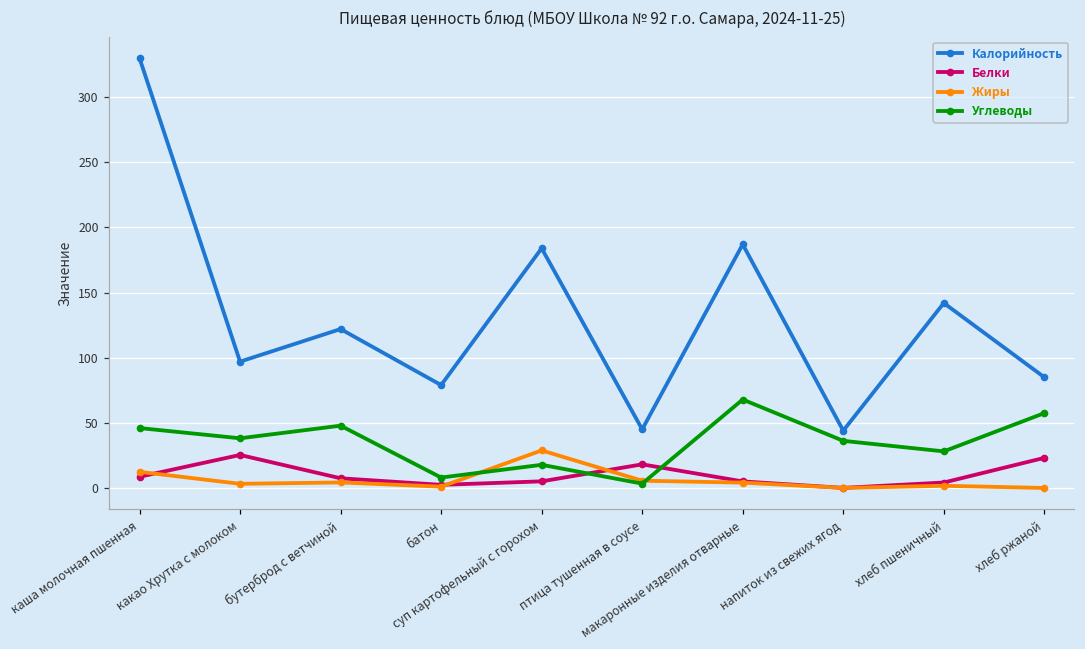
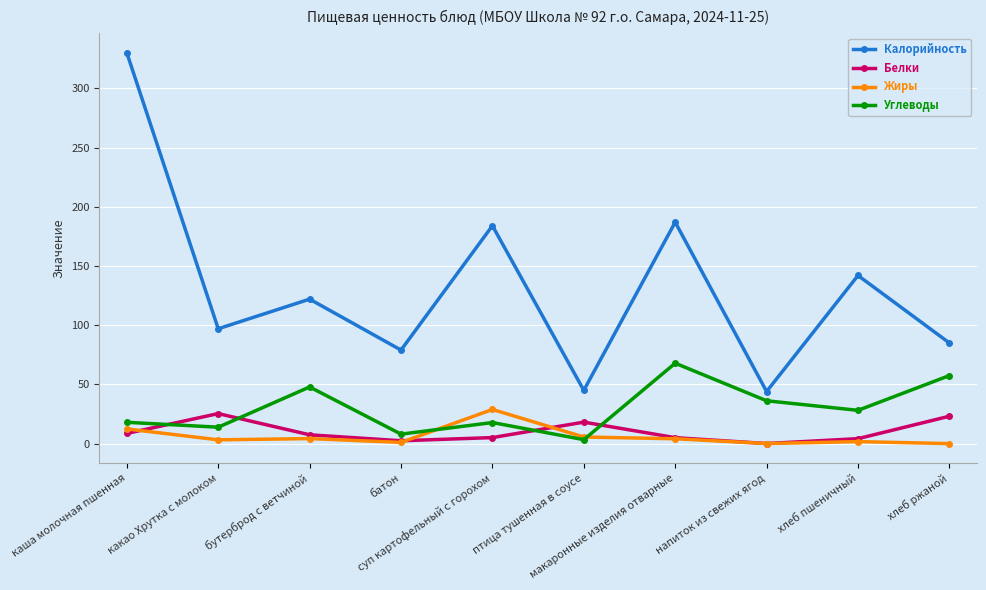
  {
    "Калорийность": {
      "каша молочная пшенная": 330,
      "какао Хрутка с молоком": 97,
      "бутерброд с ветчиной": 122,
      "батон": 79,
      "суп картофельный с горохом": 184,
      "птица тушенная в соусе": 45,
      "макаронные изделия отварные": 187,
      "напиток из свежих ягод": 44,
      "хлеб пшеничный": 142,
      "хлеб ржаной": 85
    },
    "Белки": {
      "каша молочная пшенная": 9,
      "какао Хрутка с молоком": 25,
      "бутерброд с ветчиной": 7,
      "суп картофельный с горохом": 5,
      "птица тушенная в соусе": 18,
      "хлеб пшеничный": 4,
      "хлеб ржаной": 23
    },
    "Жиры": {
      "каша молочная пшенная": 12,
      "какао Хрутка с молоком": 3,
      "бутерброд с ветчиной": 4,
      "суп картофельный с горохом": 29,
      "птица тушенная в соусе": 6,
      "хлеб пшеничный": 2,
      "хлеб ржаной": 0
    },
    "Углеводы": {
-     "каша молочная пшенная": 46,
-     "какао Хрутка с молоком": 38,
+     "каша молочная пшенная": 18,
+     "какао Хрутка с молоком": 14,
      "бутерброд с ветчиной": 48,
      "батон": 8,
      "суп картофельный с горохом": 18,
      "птица тушенная в соусе": 3,
      "макаронные изделия отварные": 68,
      "напиток из свежих ягод": 36,
      "хлеб пшеничный": 28,
      "хлеб ржаной": 57
    }
  }
